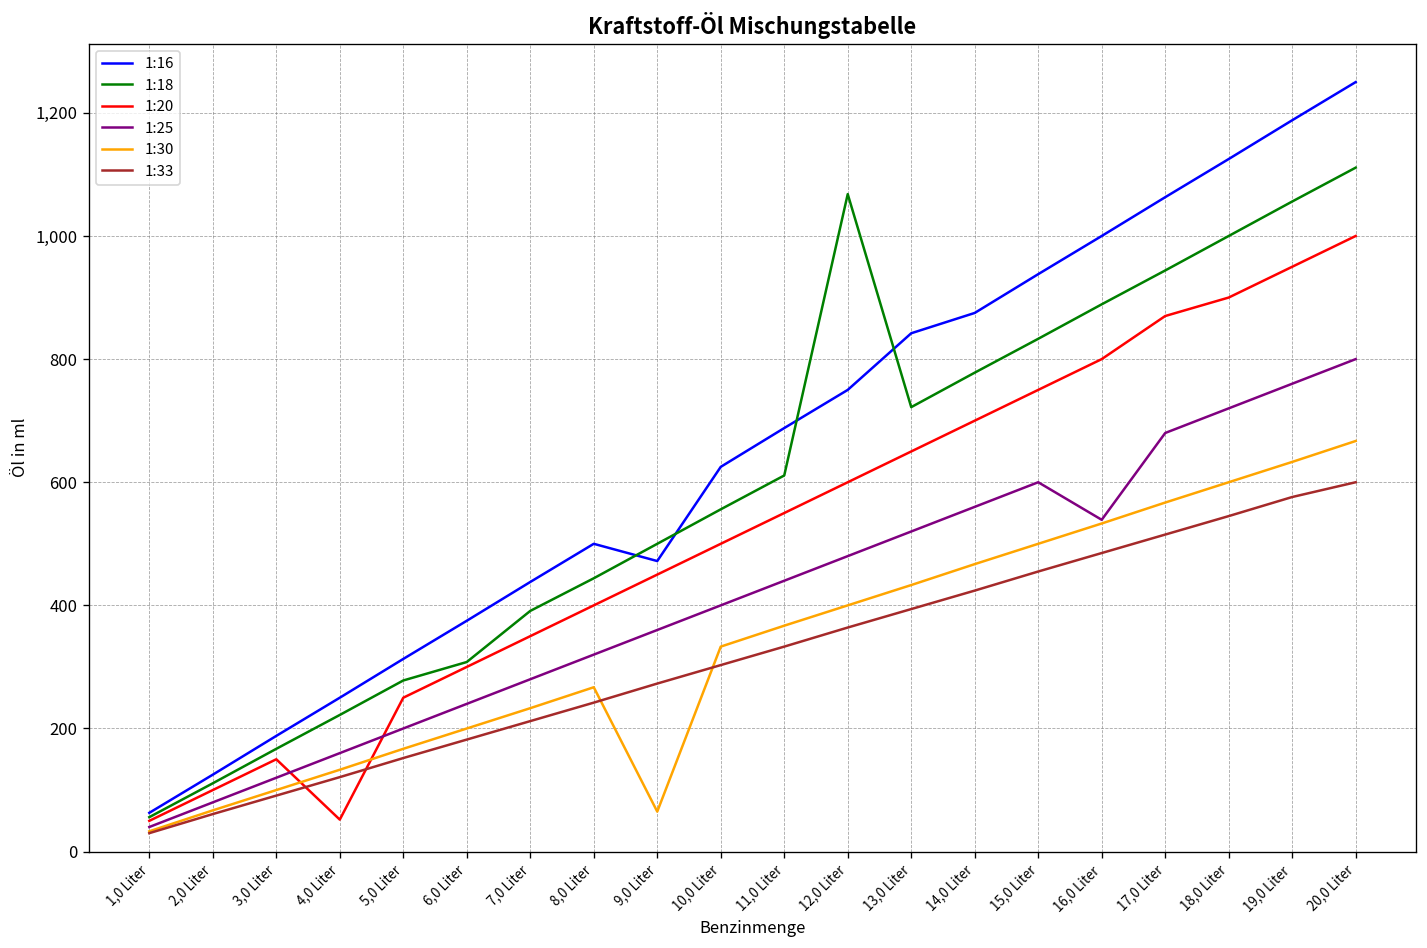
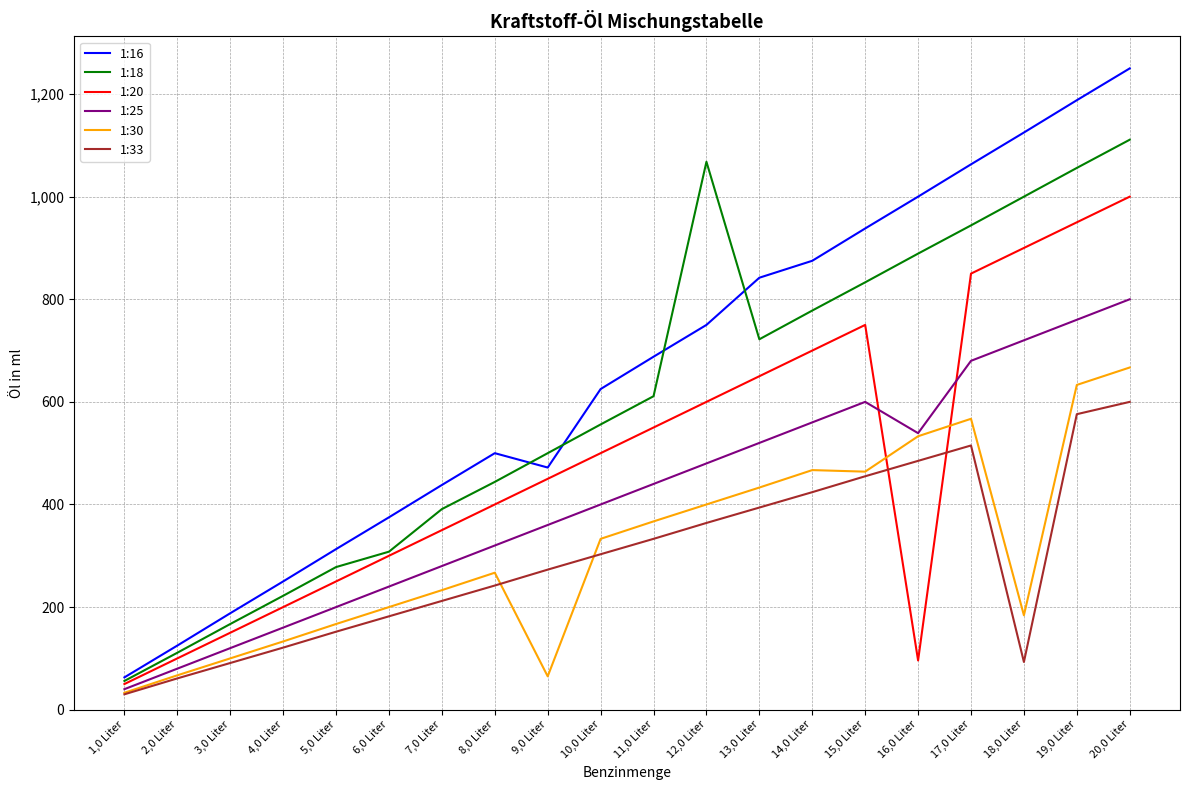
  {
    "1:16": {
      "1,0 Liter": "60",
      "2,0 Liter": "130",
      "3,0 Liter": "190",
      "4,0 Liter": "250",
      "5,0 Liter": "310",
      "6,0 Liter": "380",
      "7,0 Liter": "440",
      "8,0 Liter": "500",
      "9,0 Liter": "470",
      "10,0 Liter": "630",
      "11,0 Liter": "690",
      "12,0 Liter": "750",
      "13,0 Liter": "840",
      "14,0 Liter": "880",
      "15,0 Liter": "940",
      "16,0 Liter": "1,000",
      "17,0 Liter": "1,060",
      "18,0 Liter": "1,130",
      "19,0 Liter": "1,190",
      "20,0 Liter": "1,250"
    },
    "1:18": {
      "1,0 Liter": "60",
      "2,0 Liter": "110",
      "3,0 Liter": "170",
      "4,0 Liter": "220",
      "5,0 Liter": "280",
      "6,0 Liter": "310",
      "7,0 Liter": "390",
      "8,0 Liter": "440",
      "9,0 Liter": "500",
      "10,0 Liter": "560",
      "11,0 Liter": "610",
      "12,0 Liter": "1,070",
      "13,0 Liter": "720",
      "14,0 Liter": "780",
      "15,0 Liter": "830",
      "16,0 Liter": "890",
      "17,0 Liter": "940",
      "18,0 Liter": "1,000",
      "19,0 Liter": "1,060",
      "20,0 Liter": "1,110"
    },
    "1:20": {
      "1,0 Liter": "50",
      "2,0 Liter": "100",
      "3,0 Liter": "150",
-     "4,0 Liter": "50",
+     "4,0 Liter": "200",
      "5,0 Liter": "250",
      "6,0 Liter": "300",
      "7,0 Liter": "350",
      "8,0 Liter": "400",
      "9,0 Liter": "450",
      "10,0 Liter": "500",
      "11,0 Liter": "550",
      "12,0 Liter": "600",
      "13,0 Liter": "650",
      "14,0 Liter": "700",
      "15,0 Liter": "750",
-     "16,0 Liter": "800",
-     "17,0 Liter": "870",
+     "16,0 Liter": "100",
+     "17,0 Liter": "850",
      "18,0 Liter": "900",
      "19,0 Liter": "950",
      "20,0 Liter": "1,000"
    },
    "1:25": {
      "1,0 Liter": "40",
      "2,0 Liter": "80",
      "3,0 Liter": "120",
      "4,0 Liter": "160",
      "5,0 Liter": "200",
      "6,0 Liter": "240",
      "7,0 Liter": "280",
      "8,0 Liter": "320",
      "9,0 Liter": "360",
      "10,0 Liter": "400",
      "11,0 Liter": "440",
      "12,0 Liter": "480",
      "13,0 Liter": "520",
      "14,0 Liter": "560",
      "15,0 Liter": "600",
      "16,0 Liter": "540",
      "17,0 Liter": "680",
      "18,0 Liter": "720",
      "19,0 Liter": "760",
      "20,0 Liter": "800"
    },
    "1:30": {
      "2,0 Liter": "70",
      "3,0 Liter": "100",
      "4,0 Liter": "130",
      "5,0 Liter": "170",
      "6,0 Liter": "200",
      "7,0 Liter": "230",
      "8,0 Liter": "270",
      "9,0 Liter": "70",
      "10,0 Liter": "330",
      "11,0 Liter": "370",
      "12,0 Liter": "400",
      "13,0 Liter": "430",
      "14,0 Liter": "470",
-     "15,0 Liter": "500",
+     "15,0 Liter": "460",
      "16,0 Liter": "530",
      "17,0 Liter": "570",
-     "18,0 Liter": "600",
+     "18,0 Liter": "180",
      "19,0 Liter": "630",
      "20,0 Liter": "670"
    },
    "1:33": {
      "2,0 Liter": "60",
      "3,0 Liter": "90",
      "4,0 Liter": "120",
      "5,0 Liter": "150",
      "6,0 Liter": "180",
      "7,0 Liter": "210",
      "8,0 Liter": "240",
      "9,0 Liter": "270",
      "10,0 Liter": "300",
      "11,0 Liter": "330",
      "12,0 Liter": "360",
      "13,0 Liter": "390",
      "14,0 Liter": "420",
      "15,0 Liter": "460",
      "16,0 Liter": "490",
      "17,0 Liter": "520",
-     "18,0 Liter": "550",
+     "18,0 Liter": "90",
      "19,0 Liter": "580",
      "20,0 Liter": "600"
    }
  }
